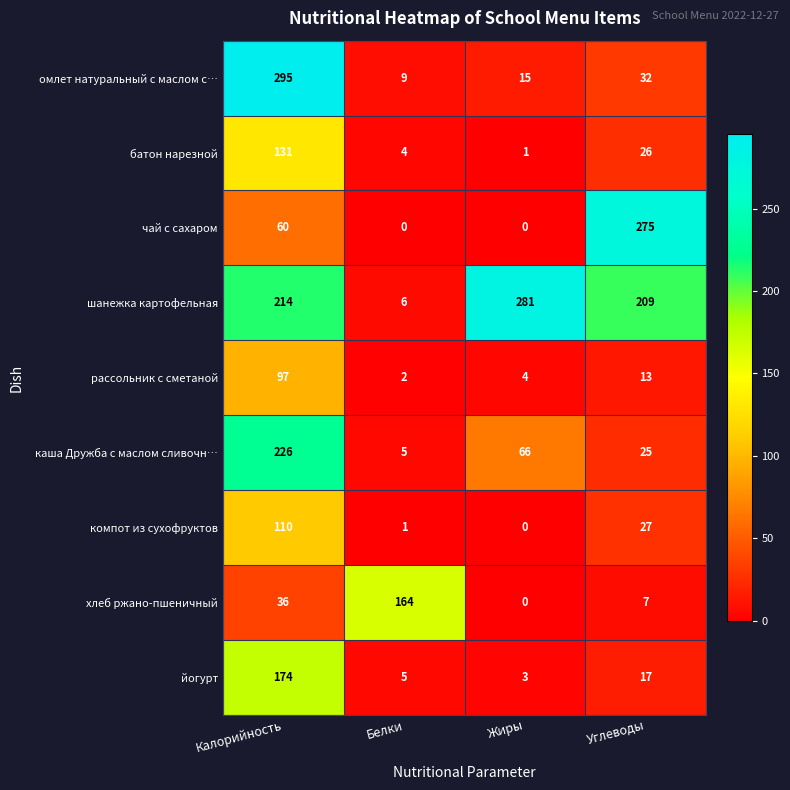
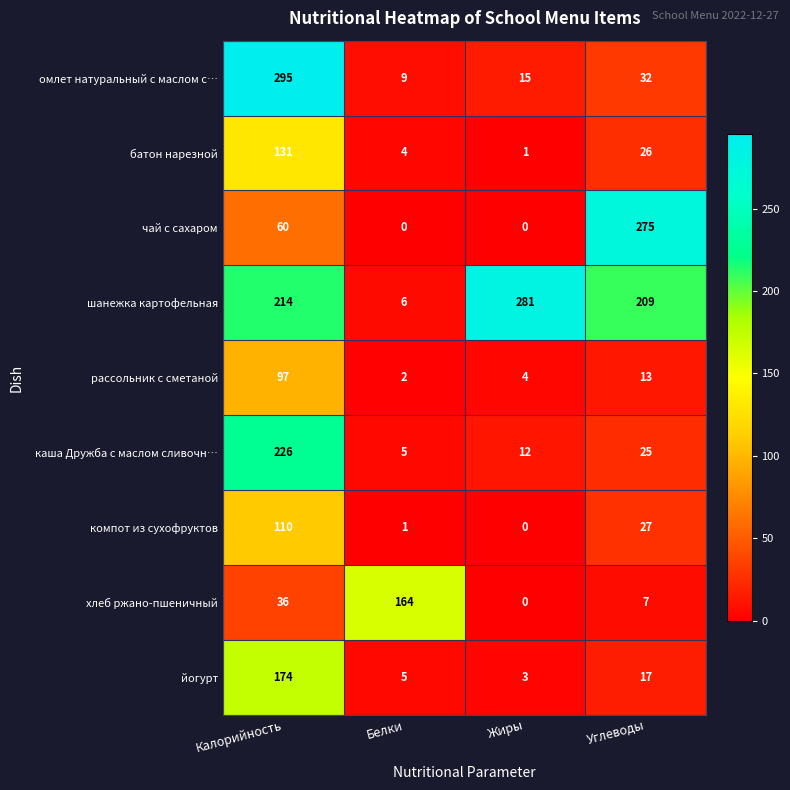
  {
    "омлет натуральный с маслом с…": {
      "Калорийность": 295,
      "Белки": 9,
      "Жиры": 15,
      "Углеводы": 32
    },
    "батон нарезной": {
      "Калорийность": 131,
      "Белки": 4,
      "Жиры": 1,
      "Углеводы": 26
    },
    "чай с сахаром": {
      "Калорийность": 60,
      "Белки": 0,
      "Жиры": 0,
      "Углеводы": 275
    },
    "шанежка картофельная": {
      "Калорийность": 214,
      "Белки": 6,
      "Жиры": 281,
      "Углеводы": 209
    },
    "рассольник с сметаной": {
      "Калорийность": 97,
      "Белки": 2,
      "Жиры": 4,
      "Углеводы": 13
    },
    "каша Дружба с маслом сливочн…": {
      "Калорийность": 226,
      "Белки": 5,
-     "Жиры": 66,
+     "Жиры": 12,
      "Углеводы": 25
    },
    "компот из сухофруктов": {
      "Калорийность": 110,
      "Белки": 1,
      "Жиры": 0,
      "Углеводы": 27
    },
    "хлеб ржано-пшеничный": {
      "Калорийность": 36,
      "Белки": 164,
      "Жиры": 0,
      "Углеводы": 7
    },
    "йогурт": {
      "Калорийность": 174,
      "Белки": 5,
      "Жиры": 3,
      "Углеводы": 17
    }
  }
